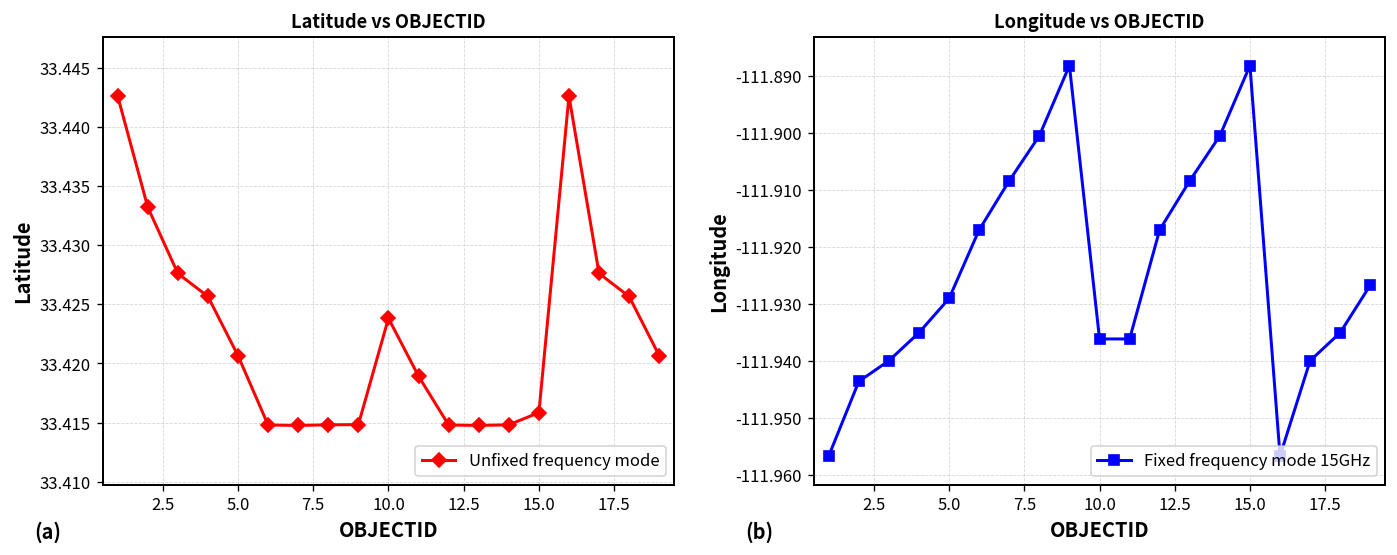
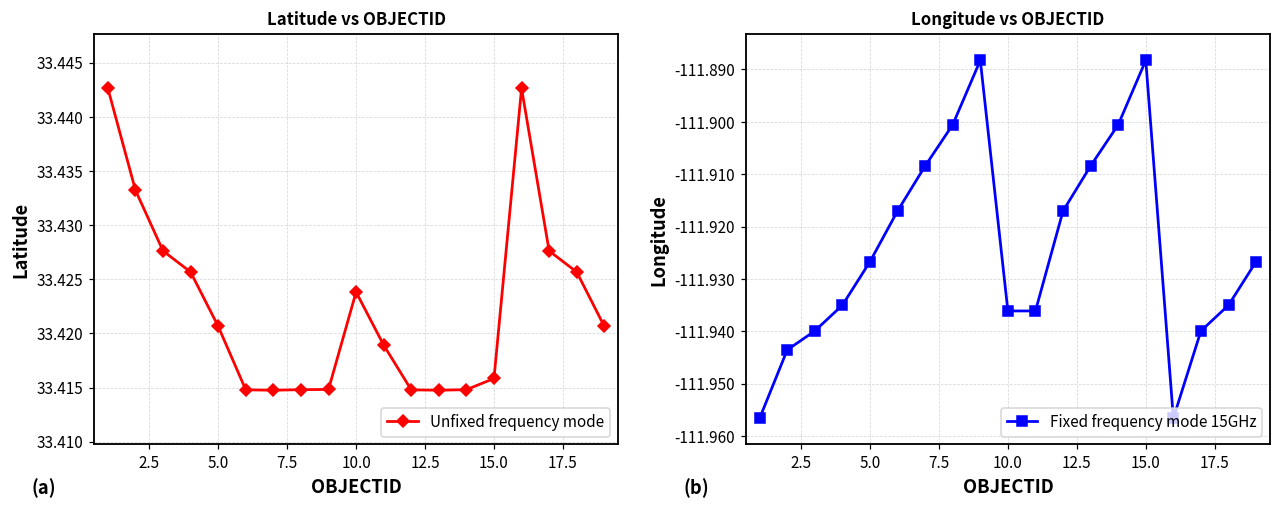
  {
    "Latitude vs OBJECTID": {
      "5.0": 33.421,
      "10.0": 33.424,
      "15.0": 33.416
    },
    "Longitude vs OBJECTID": {
-     "5.0": -111.929,
+     "5.0": -111.927,
      "10.0": -111.936,
      "15.0": -111.888
    }
  }
